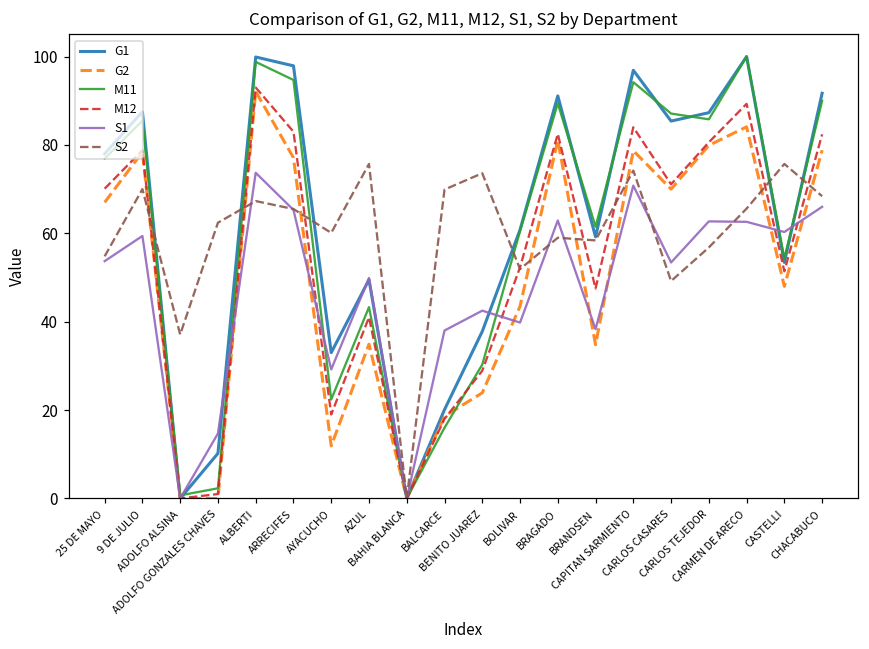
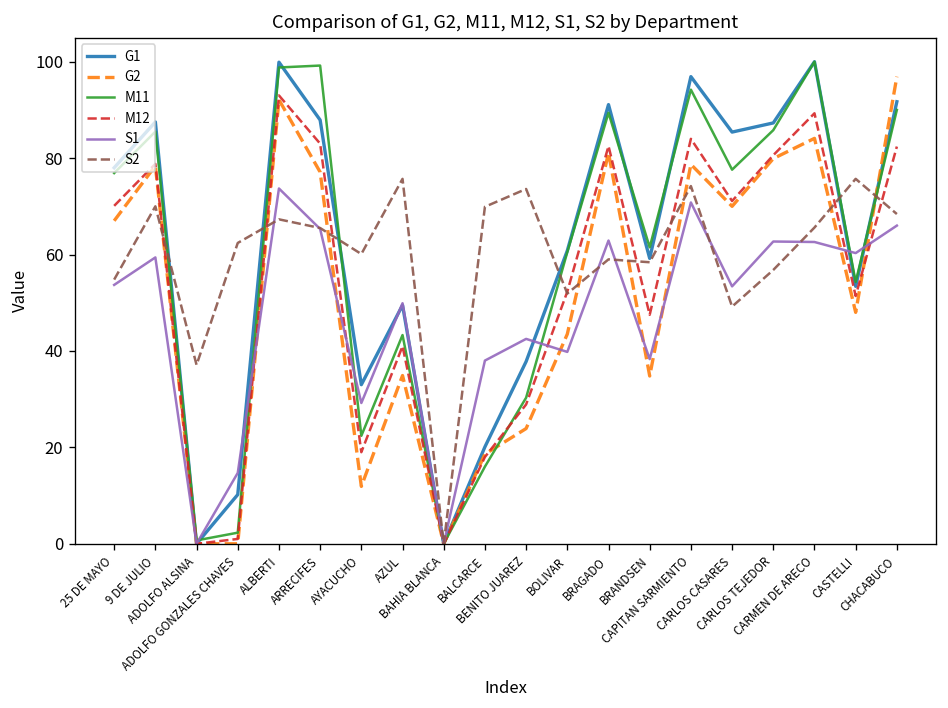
  {
    "G1": {
      "25 DE MAYO": 78,
      "ADOLFO GONZALES CHAVES": 10,
      "ALBERTI": 100,
-     "ARRECIFES": 98,
+     "ARRECIFES": 88,
      "AYACUCHO": 33,
      "BALCARCE": 20,
      "BENITO JUAREZ": 38,
      "BRAGADO": 91,
      "BRANDSEN": 59,
      "CAPITAN SARMIENTO": 97,
      "CARLOS CASARES": 85,
      "CARLOS TEJEDOR": 87,
      "CASTELLI": 53,
      "CHACABUCO": 92
    },
    "G2": {
      "25 DE MAYO": 67,
      "ADOLFO GONZALES CHAVES": 0,
      "ALBERTI": 92,
      "ARRECIFES": 77,
      "AYACUCHO": 12,
      "AZUL": 35,
      "BENITO JUAREZ": 24,
      "BOLIVAR": 44,
      "BRAGADO": 81,
      "BRANDSEN": 35,
      "CAPITAN SARMIENTO": 79,
      "CARLOS CASARES": 70,
      "CARLOS TEJEDOR": 80,
      "CARMEN DE ARECO": 84,
      "CASTELLI": 48,
-     "CHACABUCO": 79
+     "CHACABUCO": 97
    },
    "M11": {
      "25 DE MAYO": 77,
      "ADOLFO ALSINA": 1,
      "ADOLFO GONZALES CHAVES": 2,
      "ALBERTI": 99,
-     "ARRECIFES": 95,
+     "ARRECIFES": 99,
      "AYACUCHO": 22,
      "AZUL": 43,
      "BALCARCE": 16,
      "BENITO JUAREZ": 30,
      "BRAGADO": 89,
      "BRANDSEN": 62,
      "CAPITAN SARMIENTO": 94,
-     "CARLOS CASARES": 87,
+     "CARLOS CASARES": 78,
      "CARLOS TEJEDOR": 86,
      "CASTELLI": 54,
      "CHACABUCO": 90
    },
    "M12": {
      "25 DE MAYO": 70,
      "ADOLFO GONZALES CHAVES": 1,
      "ALBERTI": 93,
      "ARRECIFES": 83,
      "AYACUCHO": 19,
      "AZUL": 41,
      "BENITO JUAREZ": 29,
      "BRAGADO": 83,
      "BRANDSEN": 48,
      "CAPITAN SARMIENTO": 84,
      "CARLOS CASARES": 71,
      "CARLOS TEJEDOR": 81,
      "CARMEN DE ARECO": 89,
      "CASTELLI": 51,
      "CHACABUCO": 82
    },
    "S1": {
      "25 DE MAYO": 54,
      "9 DE JULIO": 59,
      "ADOLFO GONZALES CHAVES": 15,
      "ALBERTI": 74,
      "AYACUCHO": 29,
      "BALCARCE": 38,
      "BENITO JUAREZ": 43,
      "BOLIVAR": 40,
      "BRAGADO": 63,
      "BRANDSEN": 38,
      "CAPITAN SARMIENTO": 71,
      "CARLOS CASARES": 53,
      "CARLOS TEJEDOR": 63,
      "CARMEN DE ARECO": 63,
      "CASTELLI": 60,
      "CHACABUCO": 66
    },
    "S2": {
      "25 DE MAYO": 55,
      "9 DE JULIO": 70,
      "ADOLFO ALSINA": 37,
      "ADOLFO GONZALES CHAVES": 62,
      "ALBERTI": 67,
      "AYACUCHO": 60,
      "AZUL": 76,
      "BALCARCE": 70,
      "BENITO JUAREZ": 74,
      "BRAGADO": 59,
      "BRANDSEN": 58,
      "CAPITAN SARMIENTO": 74,
      "CARLOS CASARES": 49,
      "CARLOS TEJEDOR": 57,
      "CARMEN DE ARECO": 66,
      "CASTELLI": 76,
      "CHACABUCO": 68
    }
  }
